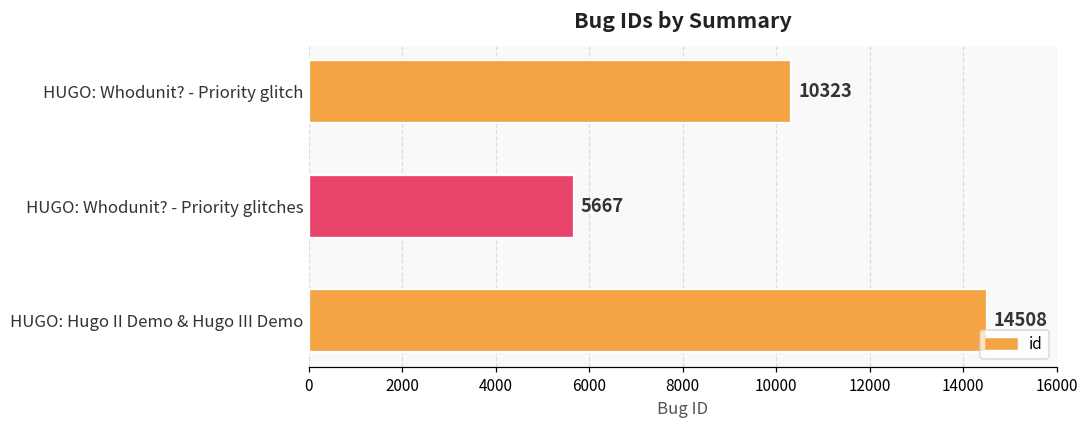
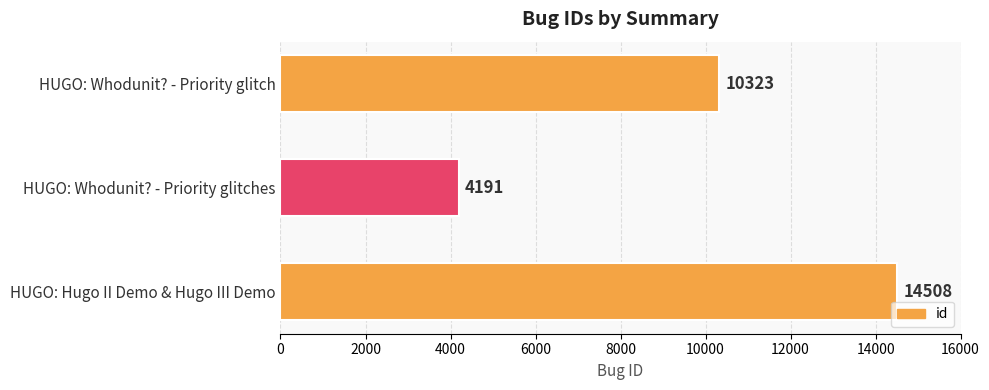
  {
    "HUGO: Whodunit? - Priority glitch": 10323,
-   "HUGO: Whodunit? - Priority glitches": 5667,
+   "HUGO: Whodunit? - Priority glitches": 4191,
    "HUGO: Hugo II Demo & Hugo III Demo": 14508
  }
